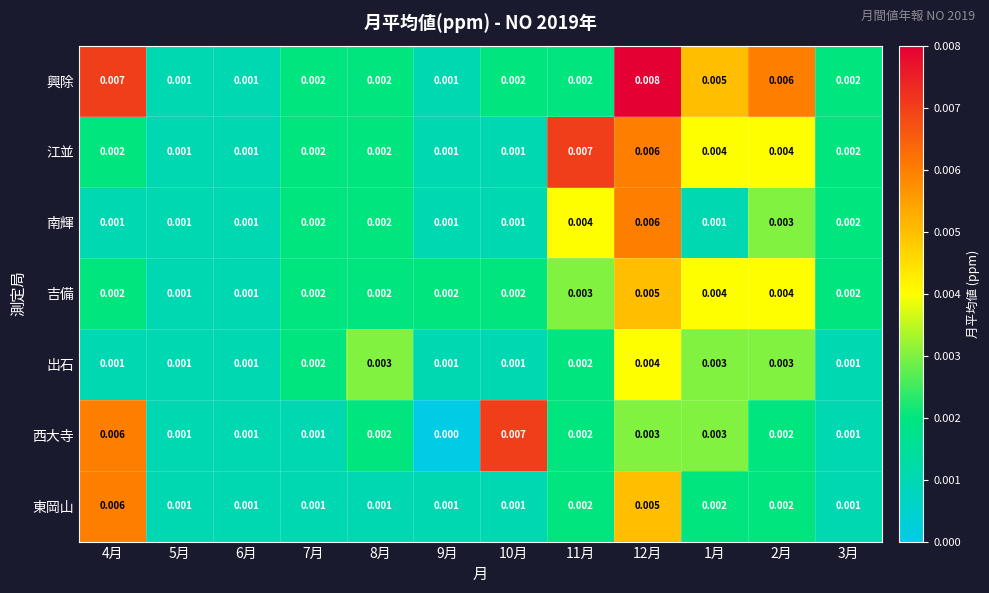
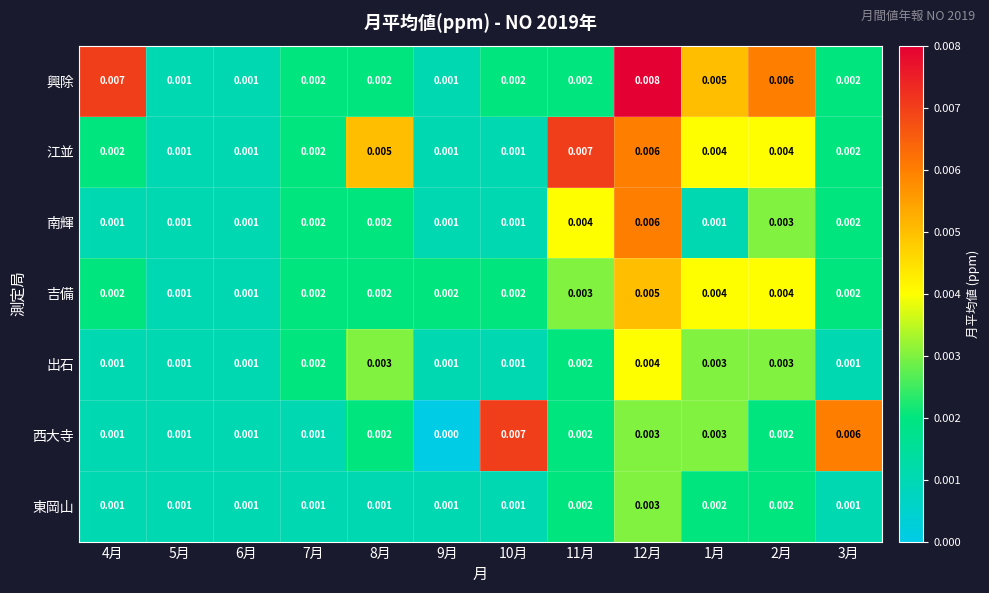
  {
    "興除": {
      "4月": 0.007,
      "5月": 0.001,
      "6月": 0.001,
      "7月": 0.002,
      "8月": 0.002,
      "9月": 0.001,
      "10月": 0.002,
      "11月": 0.002,
      "12月": 0.008,
      "1月": 0.005,
      "2月": 0.006,
      "3月": 0.002
    },
    "江並": {
      "4月": 0.002,
      "5月": 0.001,
      "6月": 0.001,
      "7月": 0.002,
-     "8月": 0.002,
+     "8月": 0.005,
      "9月": 0.001,
      "10月": 0.001,
      "11月": 0.007,
      "12月": 0.006,
      "1月": 0.004,
      "2月": 0.004,
      "3月": 0.002
    },
    "南輝": {
      "4月": 0.001,
      "5月": 0.001,
      "6月": 0.001,
      "7月": 0.002,
      "8月": 0.002,
      "9月": 0.001,
      "10月": 0.001,
      "11月": 0.004,
      "12月": 0.006,
      "1月": 0.001,
      "2月": 0.003,
      "3月": 0.002
    },
    "吉備": {
      "4月": 0.002,
      "5月": 0.001,
      "6月": 0.001,
      "7月": 0.002,
      "8月": 0.002,
      "9月": 0.002,
      "10月": 0.002,
      "11月": 0.003,
      "12月": 0.005,
      "1月": 0.004,
      "2月": 0.004,
      "3月": 0.002
    },
    "出石": {
      "4月": 0.001,
      "5月": 0.001,
      "6月": 0.001,
      "7月": 0.002,
      "8月": 0.003,
      "9月": 0.001,
      "10月": 0.001,
      "11月": 0.002,
      "12月": 0.004,
      "1月": 0.003,
      "2月": 0.003,
      "3月": 0.001
    },
    "西大寺": {
-     "4月": 0.006,
+     "4月": 0.001,
      "5月": 0.001,
      "6月": 0.001,
      "7月": 0.001,
      "8月": 0.002,
      "9月": 0.000,
      "10月": 0.007,
      "11月": 0.002,
      "12月": 0.003,
      "1月": 0.003,
      "2月": 0.002,
-     "3月": 0.001
+     "3月": 0.006
    },
    "東岡山": {
-     "4月": 0.006,
+     "4月": 0.001,
      "5月": 0.001,
      "6月": 0.001,
      "7月": 0.001,
      "8月": 0.001,
      "9月": 0.001,
      "10月": 0.001,
      "11月": 0.002,
-     "12月": 0.005,
+     "12月": 0.003,
      "1月": 0.002,
      "2月": 0.002,
      "3月": 0.001
    }
  }
